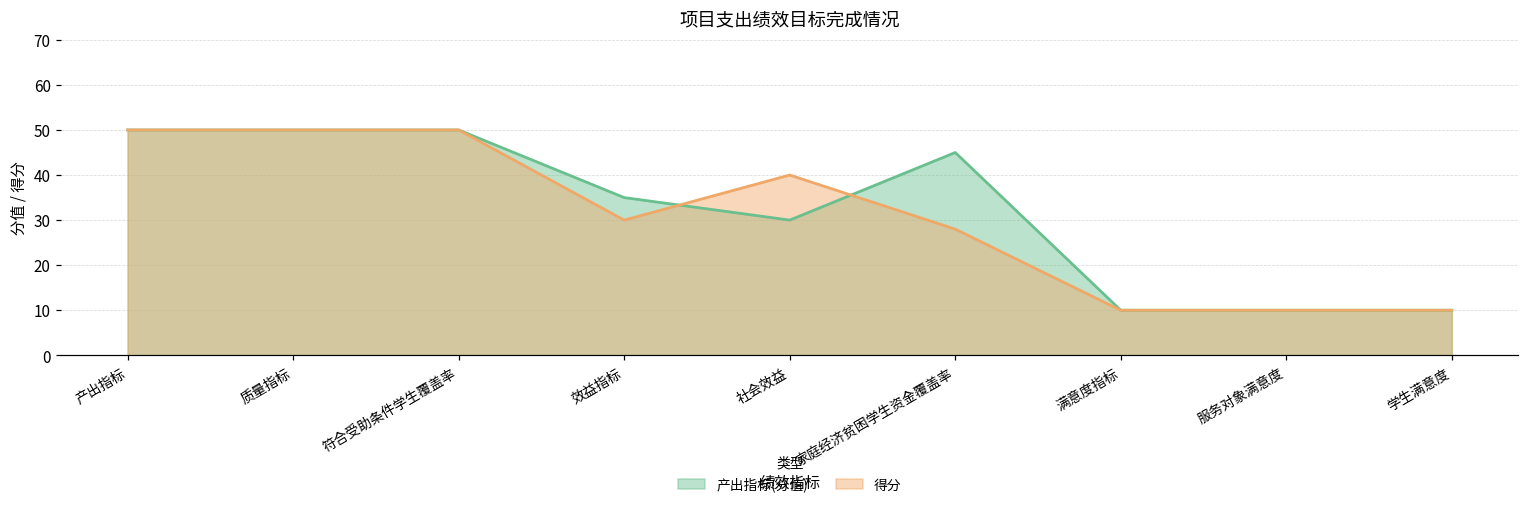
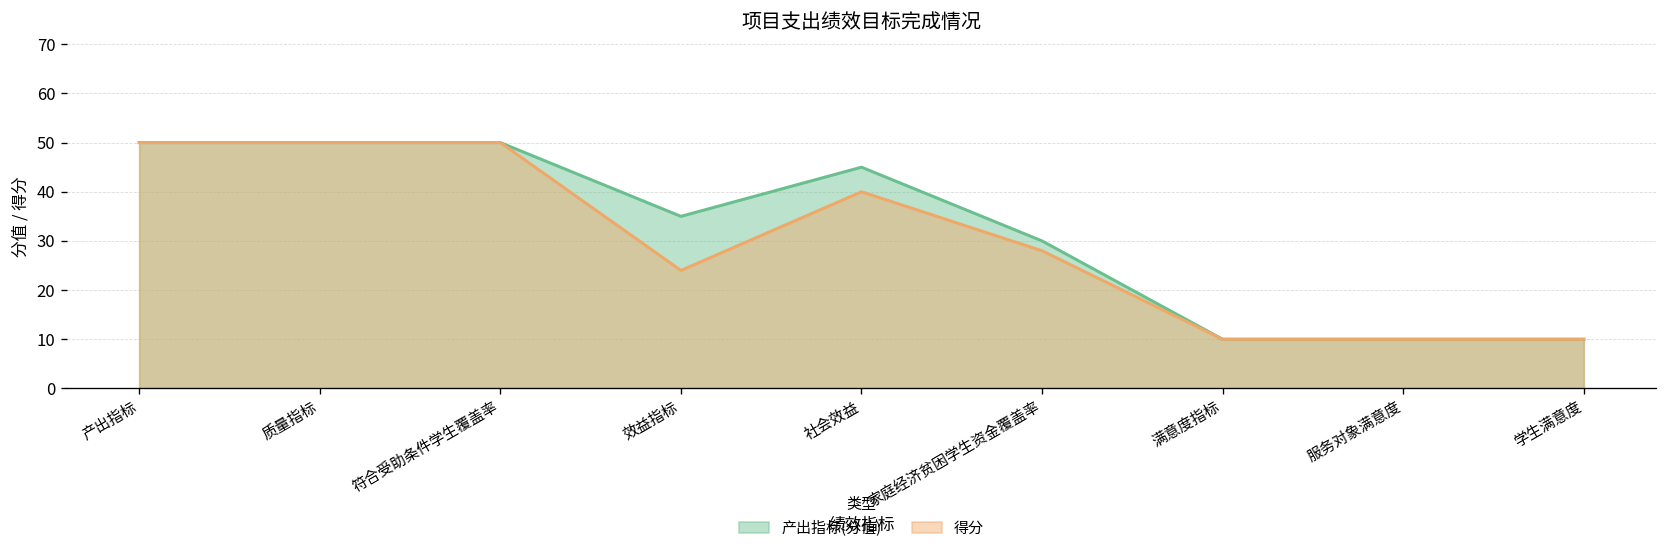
  {
    "产出指标(分值)": {
      "效益指标": 35,
-     "社会效益": 30,
-     "家庭经济贫困学生资金覆盖率": 45
+     "社会效益": 45,
+     "家庭经济贫困学生资金覆盖率": 30
    },
    "得分": {
-     "效益指标": 30,
+     "效益指标": 24,
      "社会效益": 40,
      "家庭经济贫困学生资金覆盖率": 28
    }
  }
